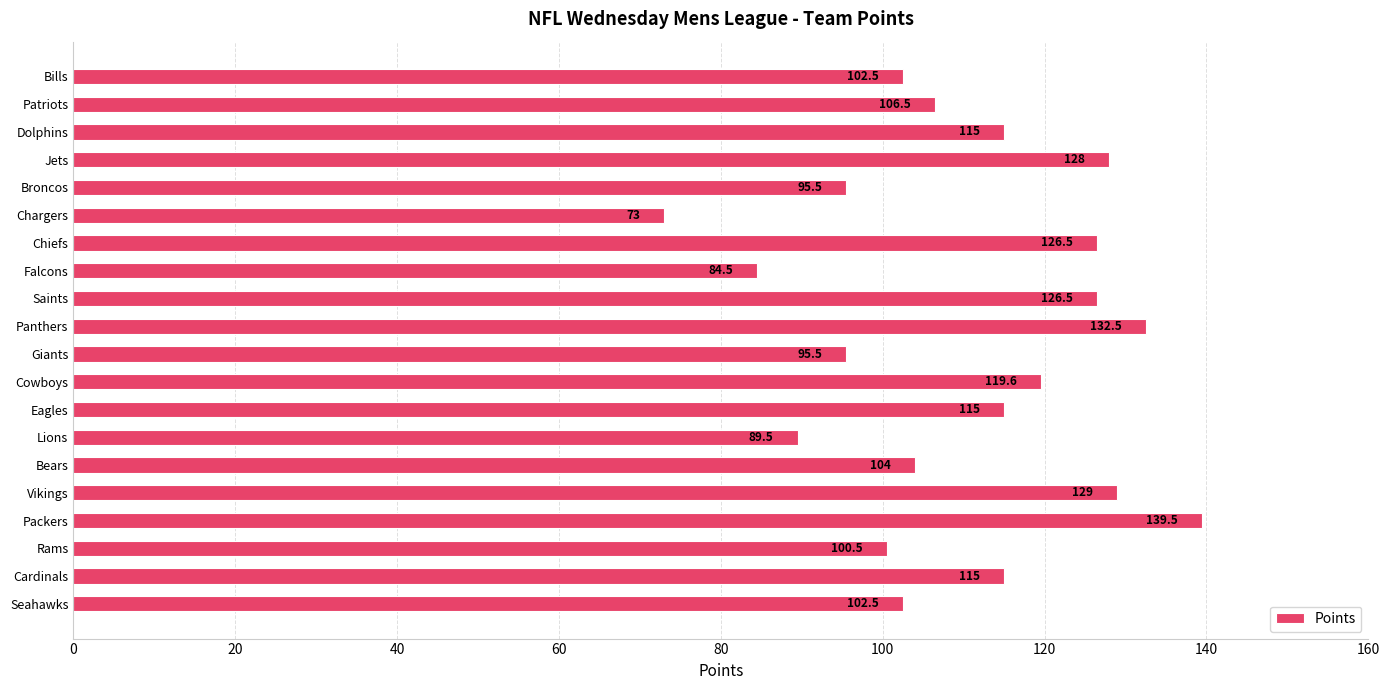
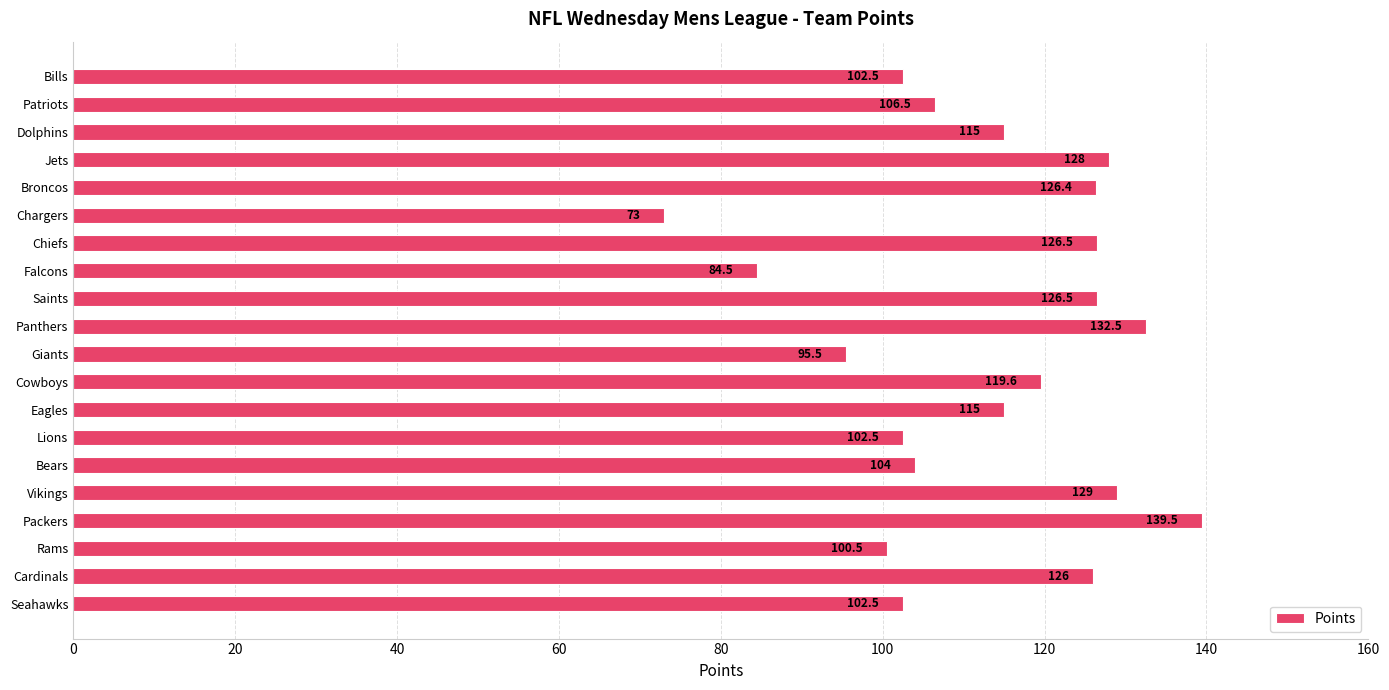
  {
    "Bills": 102.5,
    "Patriots": 106.5,
    "Dolphins": 115,
    "Jets": 128,
-   "Broncos": 95.5,
+   "Broncos": 126.4,
    "Chargers": 73,
    "Chiefs": 126.5,
    "Falcons": 84.5,
    "Saints": 126.5,
    "Panthers": 132.5,
    "Giants": 95.5,
    "Cowboys": 119.6,
    "Eagles": 115,
-   "Lions": 89.5,
+   "Lions": 102.5,
    "Bears": 104,
    "Vikings": 129,
    "Packers": 139.5,
    "Rams": 100.5,
-   "Cardinals": 115,
+   "Cardinals": 126,
    "Seahawks": 102.5
  }
